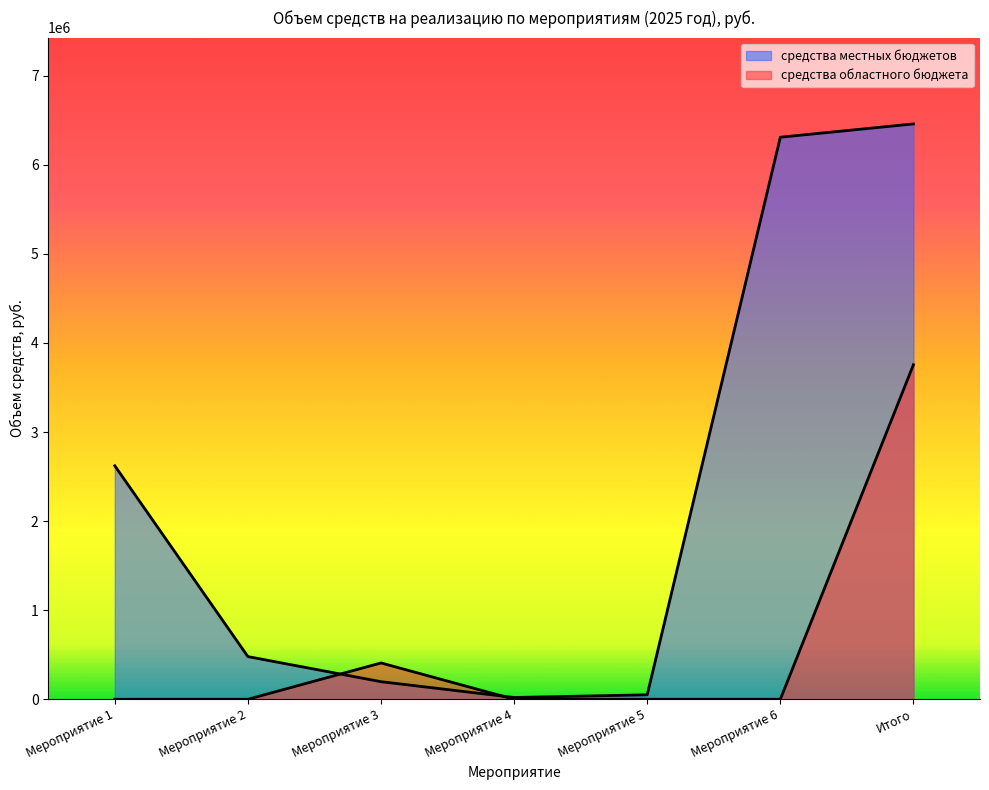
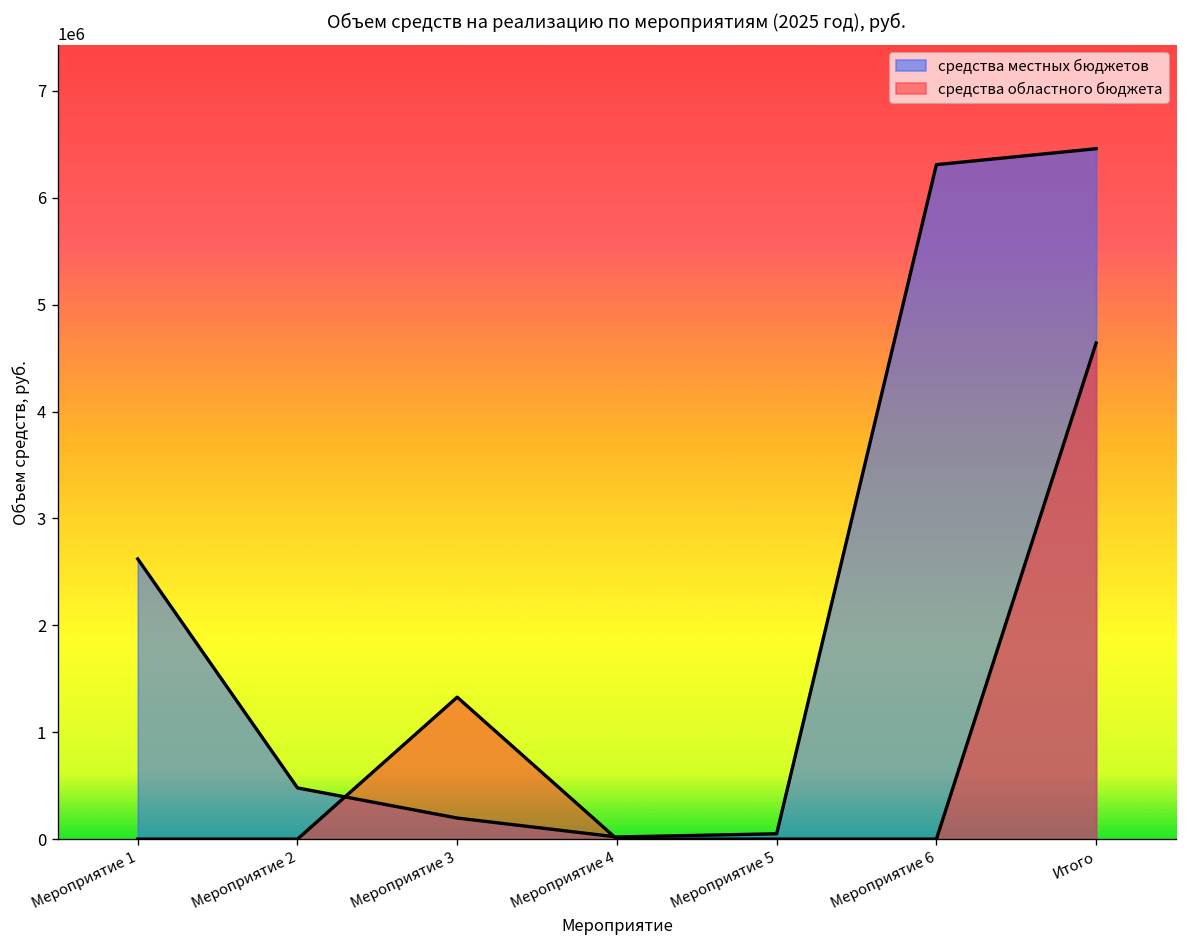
  {
    "средства местных бюджетов": {
      "Мероприятие 1": 2600000,
      "Мероприятие 2": 500000,
      "Мероприятие 3": 200000,
      "Мероприятие 5": 100000,
      "Мероприятие 6": 6300000,
      "Итого": 6500000
    },
    "средства областного бюджета": {
      "Мероприятие 1": 0,
      "Мероприятие 2": 0,
-     "Мероприятие 3": 400000,
+     "Мероприятие 3": 1300000,
      "Мероприятие 5": 0,
      "Мероприятие 6": 0,
-     "Итого": 3800000
+     "Итого": 4600000
    }
  }
